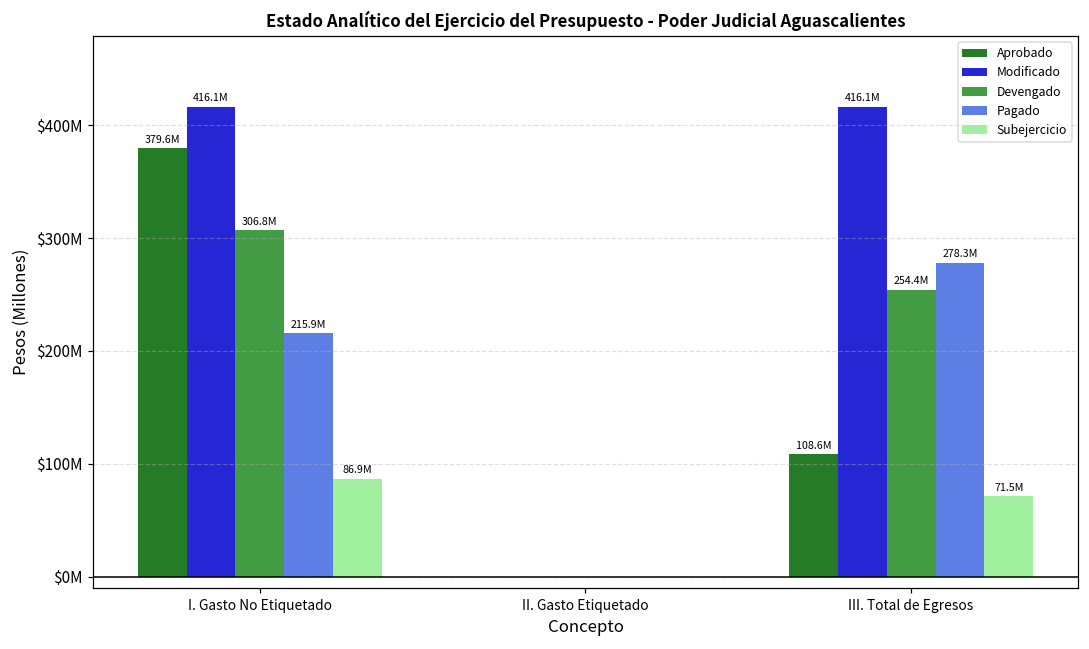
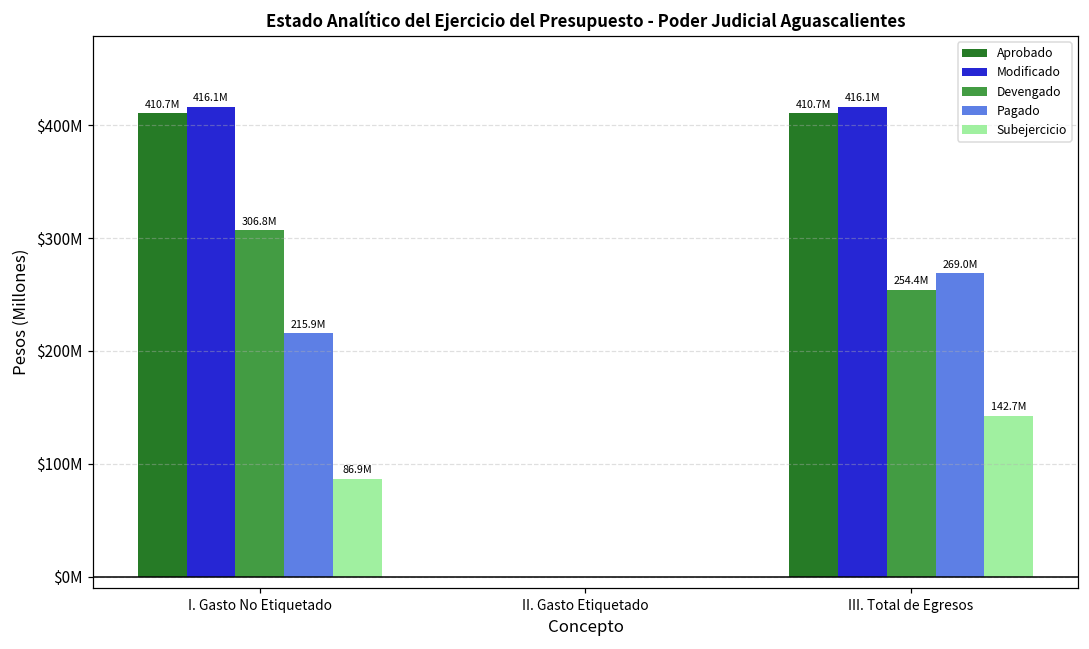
  {
    "Aprobado": {
-     "I. Gasto No Etiquetado": "379.6M",
-     "III. Total de Egresos": "108.6M"
+     "I. Gasto No Etiquetado": "410.7M",
+     "III. Total de Egresos": "410.7M"
    },
    "Modificado": {
      "I. Gasto No Etiquetado": "416.1M",
      "III. Total de Egresos": "416.1M"
    },
    "Devengado": {
      "I. Gasto No Etiquetado": "306.8M",
      "III. Total de Egresos": "254.4M"
    },
    "Pagado": {
      "I. Gasto No Etiquetado": "215.9M",
-     "III. Total de Egresos": "278.3M"
+     "III. Total de Egresos": "269.0M"
    },
    "Subejercicio": {
      "I. Gasto No Etiquetado": "86.9M",
-     "III. Total de Egresos": "71.5M"
+     "III. Total de Egresos": "142.7M"
    }
  }
